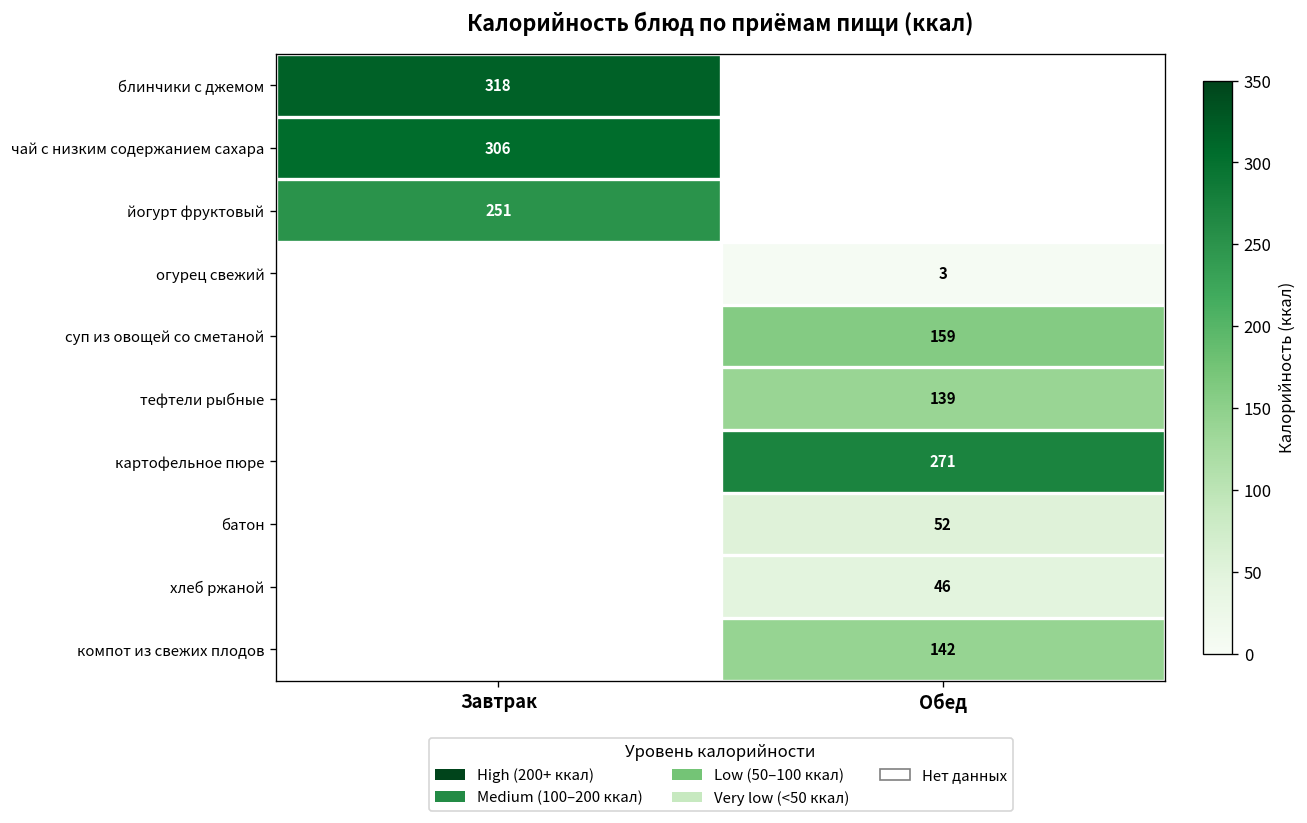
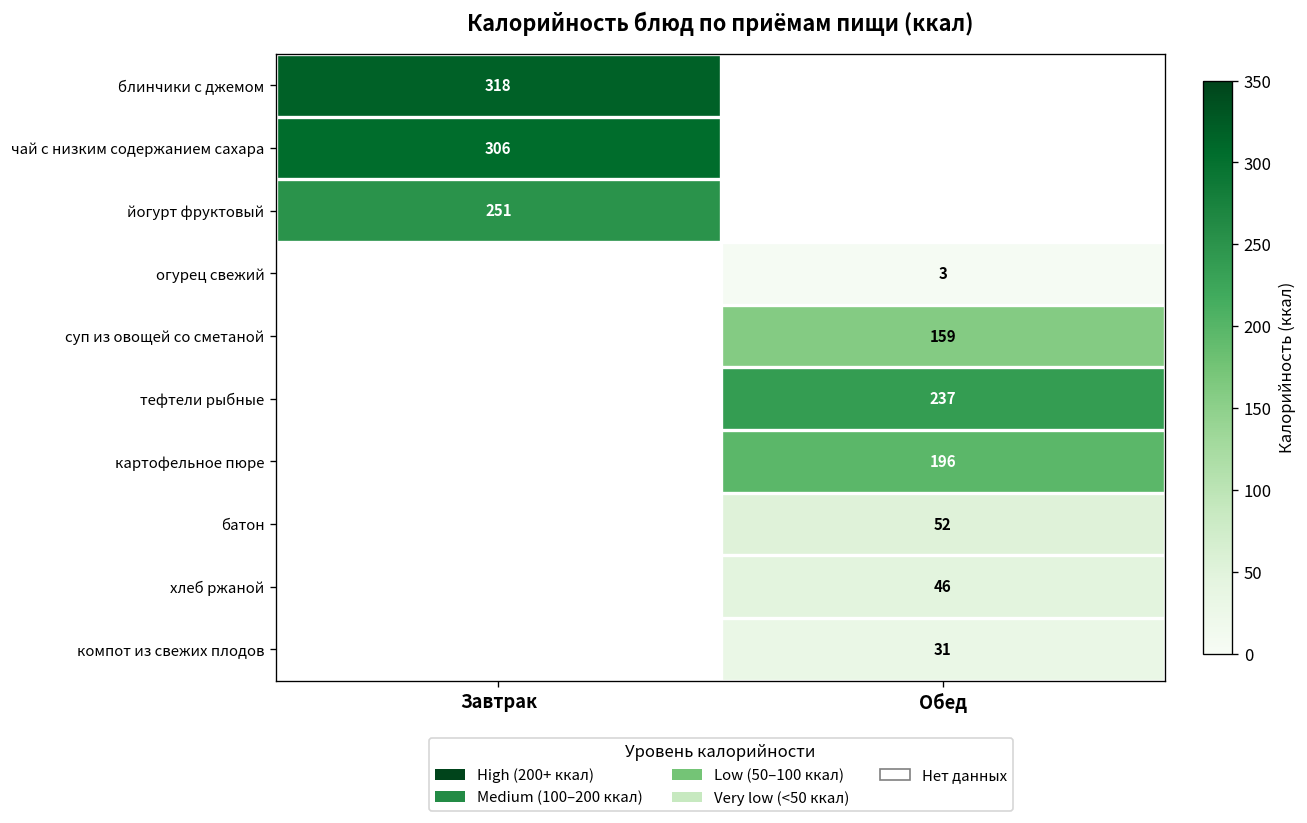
  {
    "блинчики с джемом": {
      "Завтрак": 318
    },
    "чай с низким содержанием сахара": {
      "Завтрак": 306
    },
    "йогурт фруктовый": {
      "Завтрак": 251
    },
    "огурец свежий": {
      "Обед": 3
    },
    "суп из овощей со сметаной": {
      "Обед": 159
    },
    "тефтели рыбные": {
-     "Обед": 139
+     "Обед": 237
    },
    "картофельное пюре": {
-     "Обед": 271
+     "Обед": 196
    },
    "батон": {
      "Обед": 52
    },
    "хлеб ржаной": {
      "Обед": 46
    },
    "компот из свежих плодов": {
-     "Обед": 142
+     "Обед": 31
    }
  }
